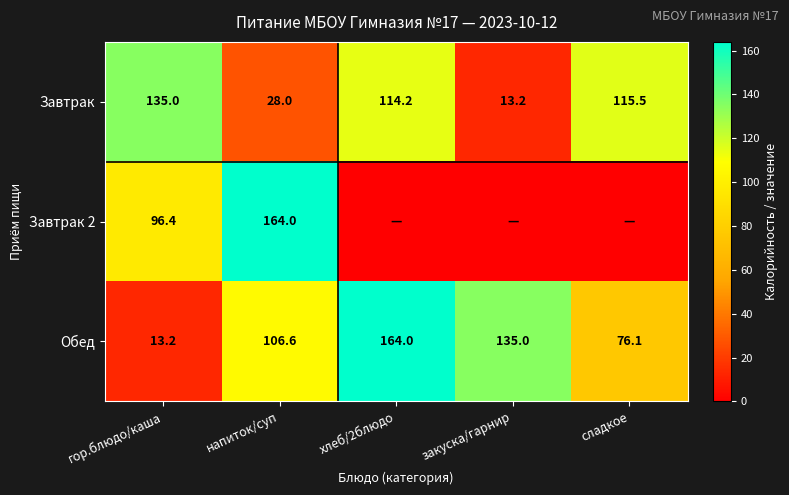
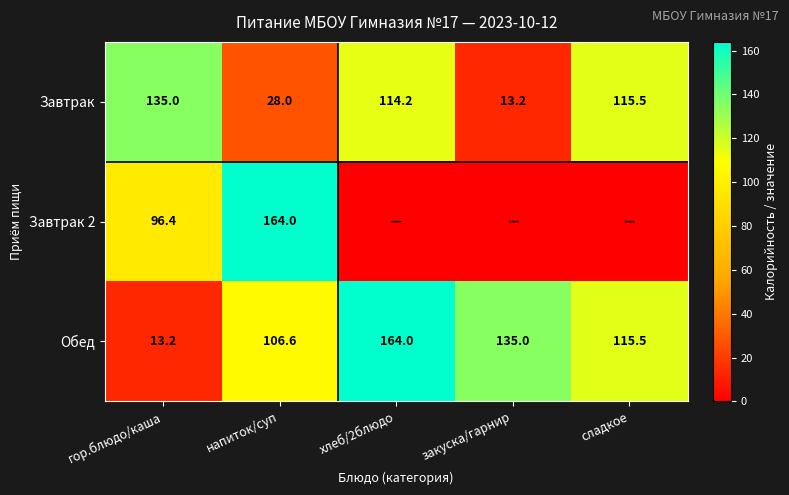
  {
    "Завтрак": {
      "гор.блюдо/каша": 135.0,
      "напиток/суп": 28.0,
      "хлеб/2блюдо": 114.2,
      "закуска/гарнир": 13.2,
      "сладкое": 115.5
    },
    "Завтрак 2": {
      "гор.блюдо/каша": 96.4,
      "напиток/суп": 164.0
    },
    "Обед": {
      "гор.блюдо/каша": 13.2,
      "напиток/суп": 106.6,
      "хлеб/2блюдо": 164.0,
      "закуска/гарнир": 135.0,
-     "сладкое": 76.1
+     "сладкое": 115.5
    }
  }
